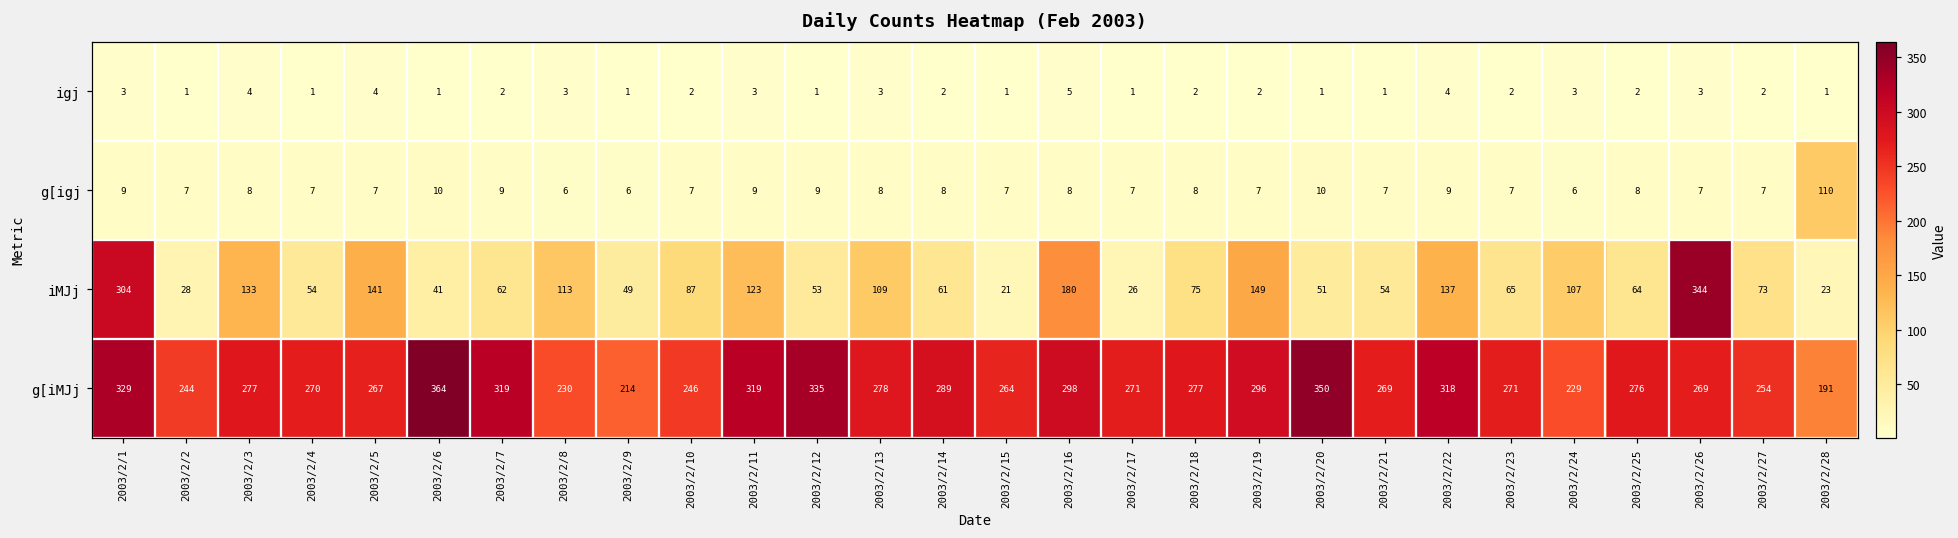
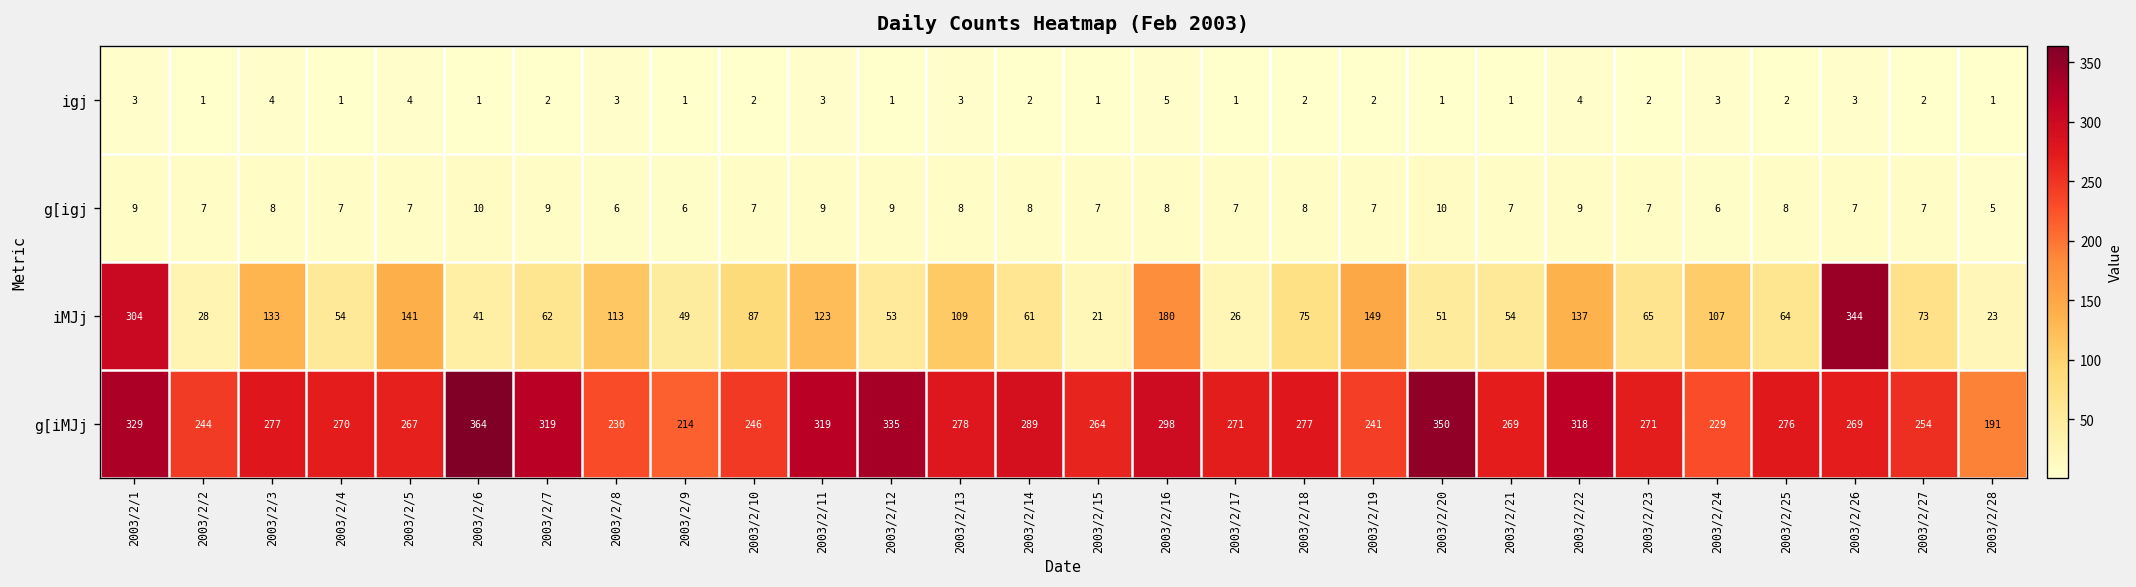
  {
    "igj": {
      "2003/2/1": 3,
      "2003/2/2": 1,
      "2003/2/3": 4,
      "2003/2/4": 1,
      "2003/2/5": 4,
      "2003/2/6": 1,
      "2003/2/7": 2,
      "2003/2/8": 3,
      "2003/2/9": 1,
      "2003/2/10": 2,
      "2003/2/11": 3,
      "2003/2/12": 1,
      "2003/2/13": 3,
      "2003/2/14": 2,
      "2003/2/15": 1,
      "2003/2/16": 5,
      "2003/2/17": 1,
      "2003/2/18": 2,
      "2003/2/19": 2,
      "2003/2/20": 1,
      "2003/2/21": 1,
      "2003/2/22": 4,
      "2003/2/23": 2,
      "2003/2/24": 3,
      "2003/2/25": 2,
      "2003/2/26": 3,
      "2003/2/27": 2,
      "2003/2/28": 1
    },
    "g[igj": {
      "2003/2/1": 9,
      "2003/2/2": 7,
      "2003/2/3": 8,
      "2003/2/4": 7,
      "2003/2/5": 7,
      "2003/2/6": 10,
      "2003/2/7": 9,
      "2003/2/8": 6,
      "2003/2/9": 6,
      "2003/2/10": 7,
      "2003/2/11": 9,
      "2003/2/12": 9,
      "2003/2/13": 8,
      "2003/2/14": 8,
      "2003/2/15": 7,
      "2003/2/16": 8,
      "2003/2/17": 7,
      "2003/2/18": 8,
      "2003/2/19": 7,
      "2003/2/20": 10,
      "2003/2/21": 7,
      "2003/2/22": 9,
      "2003/2/23": 7,
      "2003/2/24": 6,
      "2003/2/25": 8,
      "2003/2/26": 7,
      "2003/2/27": 7,
-     "2003/2/28": 110
+     "2003/2/28": 5
    },
    "iMJj": {
      "2003/2/1": 304,
      "2003/2/2": 28,
      "2003/2/3": 133,
      "2003/2/4": 54,
      "2003/2/5": 141,
      "2003/2/6": 41,
      "2003/2/7": 62,
      "2003/2/8": 113,
      "2003/2/9": 49,
      "2003/2/10": 87,
      "2003/2/11": 123,
      "2003/2/12": 53,
      "2003/2/13": 109,
      "2003/2/14": 61,
      "2003/2/15": 21,
      "2003/2/16": 180,
      "2003/2/17": 26,
      "2003/2/18": 75,
      "2003/2/19": 149,
      "2003/2/20": 51,
      "2003/2/21": 54,
      "2003/2/22": 137,
      "2003/2/23": 65,
      "2003/2/24": 107,
      "2003/2/25": 64,
      "2003/2/26": 344,
      "2003/2/27": 73,
      "2003/2/28": 23
    },
    "g[iMJj": {
      "2003/2/1": 329,
      "2003/2/2": 244,
      "2003/2/3": 277,
      "2003/2/4": 270,
      "2003/2/5": 267,
      "2003/2/6": 364,
      "2003/2/7": 319,
      "2003/2/8": 230,
      "2003/2/9": 214,
      "2003/2/10": 246,
      "2003/2/11": 319,
      "2003/2/12": 335,
      "2003/2/13": 278,
      "2003/2/14": 289,
      "2003/2/15": 264,
      "2003/2/16": 298,
      "2003/2/17": 271,
      "2003/2/18": 277,
-     "2003/2/19": 296,
+     "2003/2/19": 241,
      "2003/2/20": 350,
      "2003/2/21": 269,
      "2003/2/22": 318,
      "2003/2/23": 271,
      "2003/2/24": 229,
      "2003/2/25": 276,
      "2003/2/26": 269,
      "2003/2/27": 254,
      "2003/2/28": 191
    }
  }
